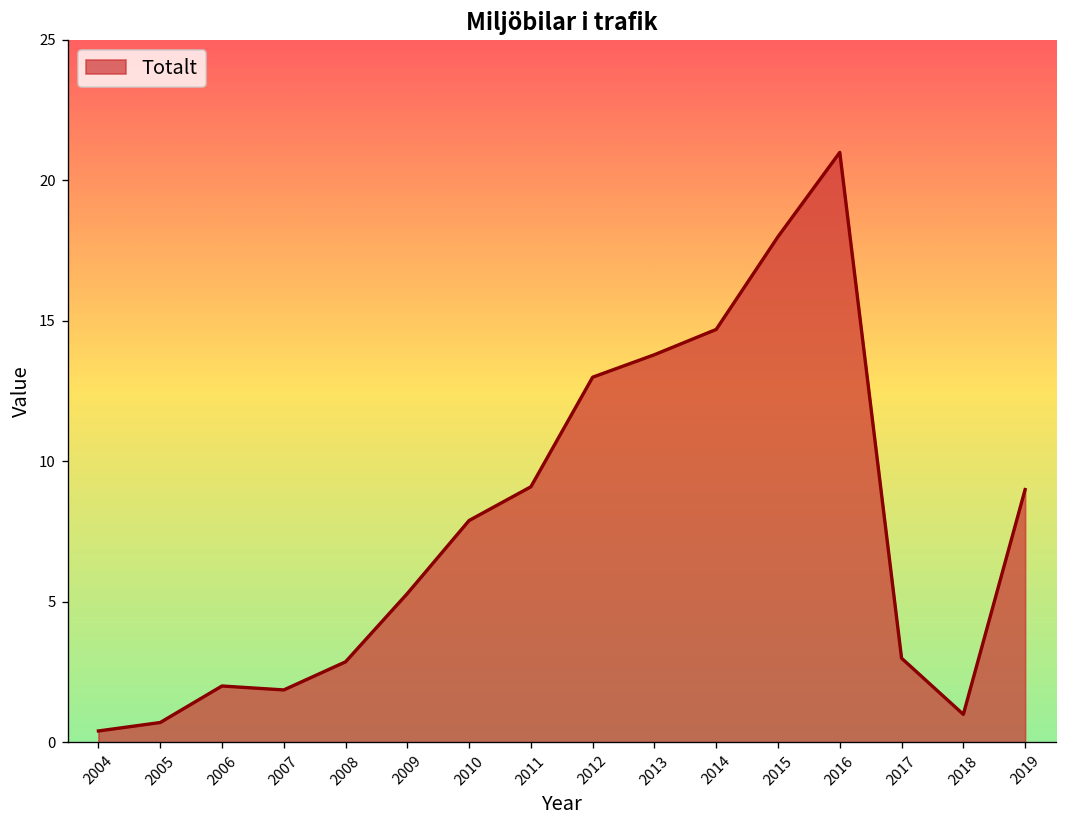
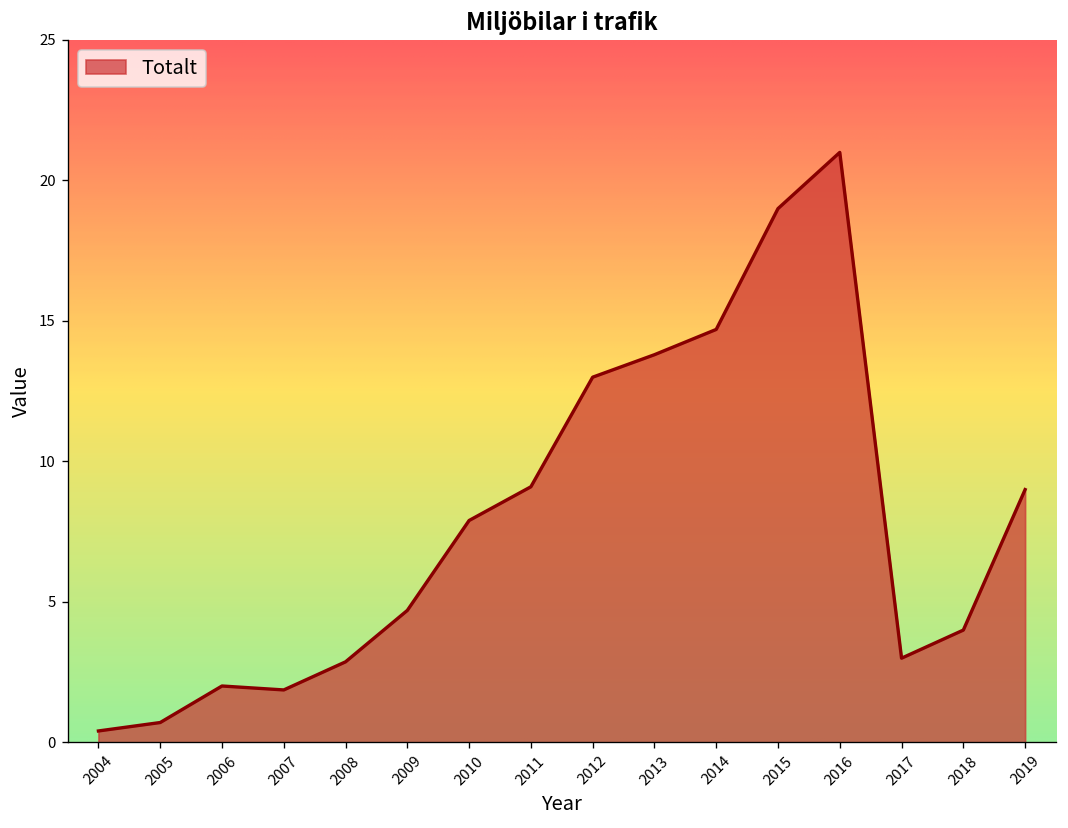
  {
    "2004": 0.4,
    "2005": 0.7,
    "2006": 2.0,
    "2007": 1.9,
    "2008": 2.9,
-   "2009": 5.3,
+   "2009": 4.7,
    "2010": 7.9,
    "2011": 9.1,
    "2012": 13.0,
    "2013": 13.8,
    "2014": 14.7,
-   "2015": 18,
+   "2015": 19,
    "2016": 21.0,
    "2017": 3.0,
-   "2018": 1,
+   "2018": 4,
    "2019": 9.0
  }
